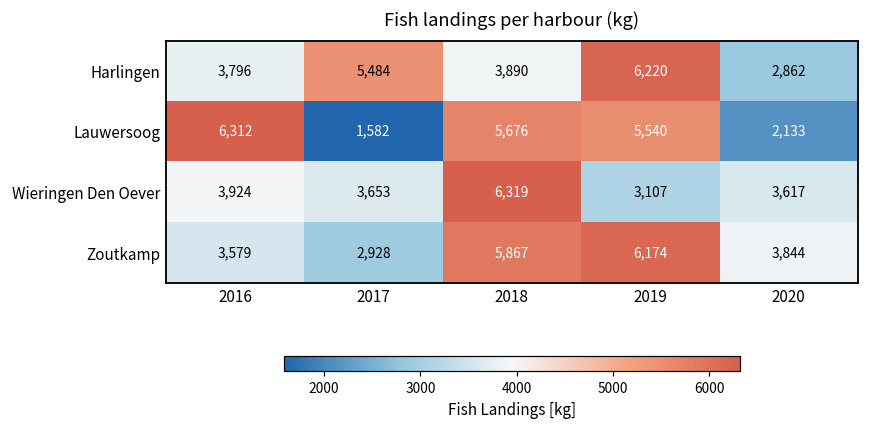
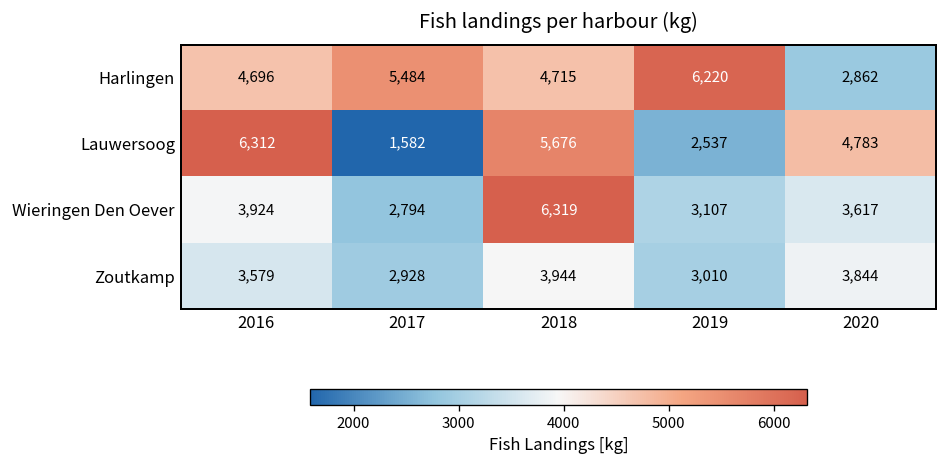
  {
    "Harlingen": {
-     "2016": "3,796",
+     "2016": "4,696",
      "2017": "5,484",
-     "2018": "3,890",
+     "2018": "4,715",
      "2019": "6,220",
      "2020": "2,862"
    },
    "Lauwersoog": {
      "2016": "6,312",
      "2017": "1,582",
      "2018": "5,676",
-     "2019": "5,540",
-     "2020": "2,133"
+     "2019": "2,537",
+     "2020": "4,783"
    },
    "Wieringen Den Oever": {
      "2016": "3,924",
-     "2017": "3,653",
+     "2017": "2,794",
      "2018": "6,319",
      "2019": "3,107",
      "2020": "3,617"
    },
    "Zoutkamp": {
      "2016": "3,579",
      "2017": "2,928",
-     "2018": "5,867",
-     "2019": "6,174",
+     "2018": "3,944",
+     "2019": "3,010",
      "2020": "3,844"
    }
  }
